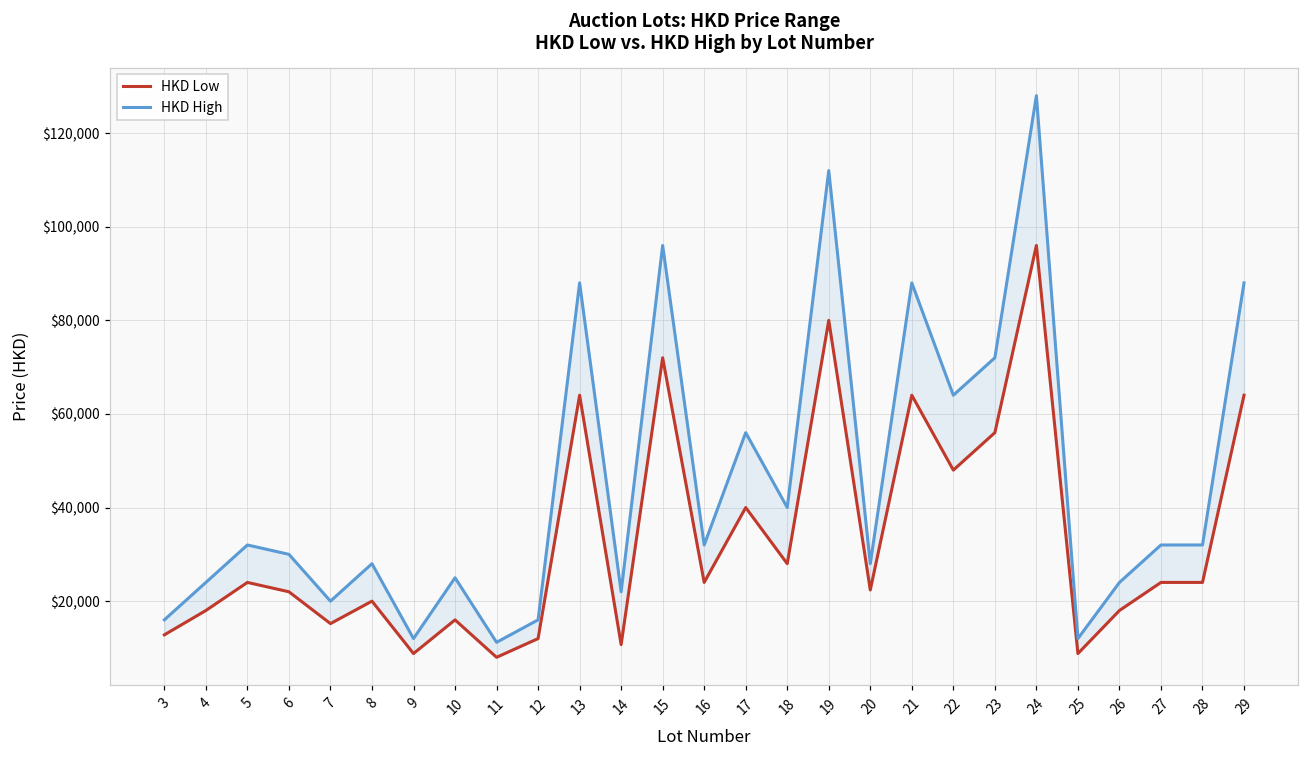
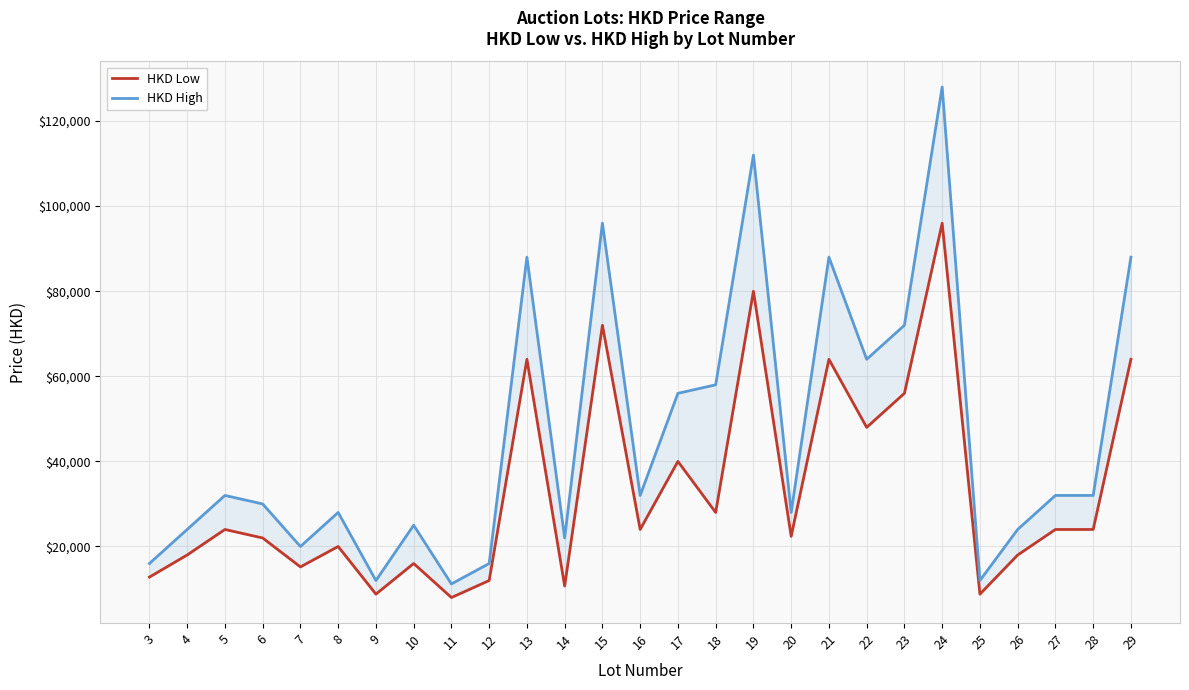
  {
    "HKD Low": {
      "3": "$13,000",
      "4": "$18,000",
      "5": "$24,000",
      "6": "$22,000",
      "7": "$15,000",
      "8": "$20,000",
      "9": "$9,000",
      "10": "$16,000",
      "11": "$8,000",
      "12": "$12,000",
      "13": "$64,000",
      "14": "$11,000",
      "15": "$72,000",
      "16": "$24,000",
      "17": "$40,000",
      "18": "$28,000",
      "19": "$80,000",
      "20": "$22,000",
      "21": "$64,000",
      "22": "$48,000",
      "23": "$56,000",
      "24": "$96,000",
      "25": "$9,000",
      "26": "$18,000",
      "27": "$24,000",
      "28": "$24,000",
      "29": "$64,000"
    },
    "HKD High": {
      "3": "$16,000",
      "4": "$24,000",
      "5": "$32,000",
      "6": "$30,000",
      "7": "$20,000",
      "8": "$28,000",
      "9": "$12,000",
      "10": "$25,000",
      "11": "$11,000",
      "12": "$16,000",
      "13": "$88,000",
      "14": "$22,000",
      "15": "$96,000",
      "16": "$32,000",
      "17": "$56,000",
-     "18": "$40,000",
+     "18": "$58,000",
      "19": "$112,000",
      "20": "$28,000",
      "21": "$88,000",
      "22": "$64,000",
      "23": "$72,000",
      "24": "$128,000",
      "25": "$12,000",
      "26": "$24,000",
      "27": "$32,000",
      "28": "$32,000",
      "29": "$88,000"
    }
  }
